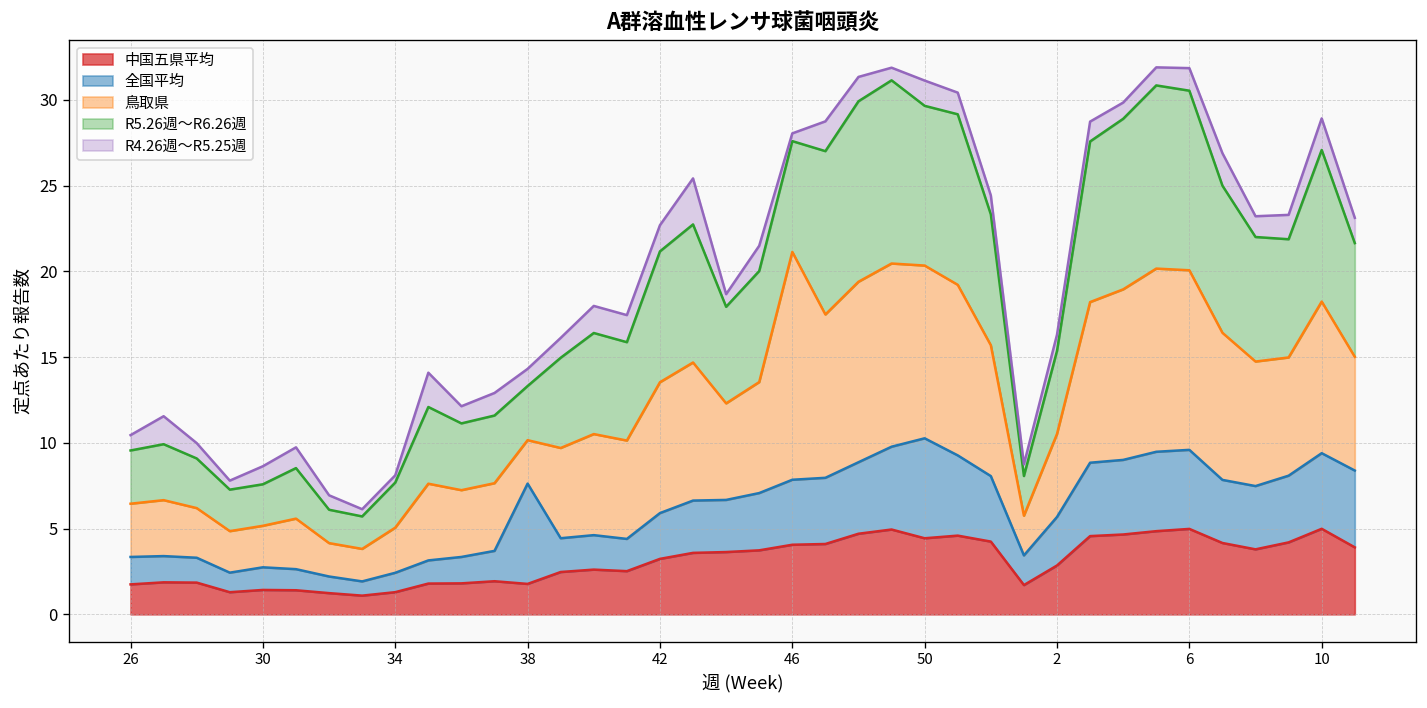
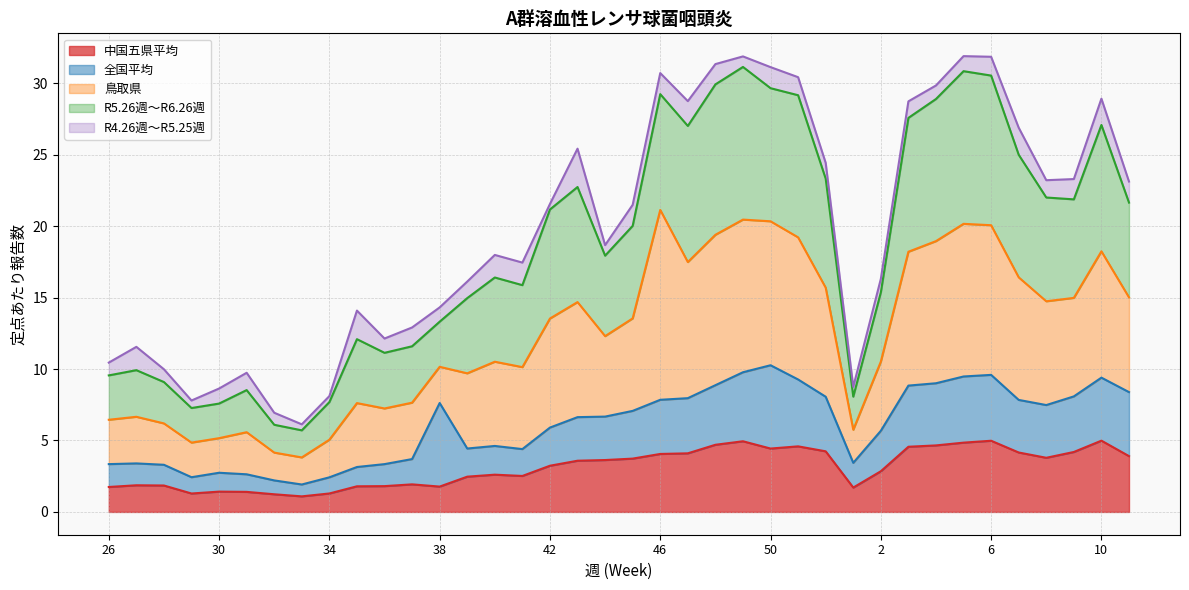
  {
    "中国五県平均": {
      "38": 1.8,
      "42": 3.2,
      "46": 4.1,
      "50": 4.4
    },
    "全国平均": {
      "38": 5.9,
      "42": 2.7,
      "46": 3.8,
      "50": 5.8
    },
    "鳥取県": {
      "38": 2.5,
      "42": 7.6,
      "46": 13.3,
      "50": 10.1
    },
    "R5.26週～R6.26週": {
      "38": 3.2,
      "42": 7.6,
-     "46": 6.5,
+     "46": 8.1,
      "50": 9.3
    },
    "R4.26週～R5.25週": {
      "38": 1.0,
-     "42": 1.5,
-     "46": 0.5,
+     "42": 0.4,
+     "46": 1.5,
      "50": 1.5
    }
  }
